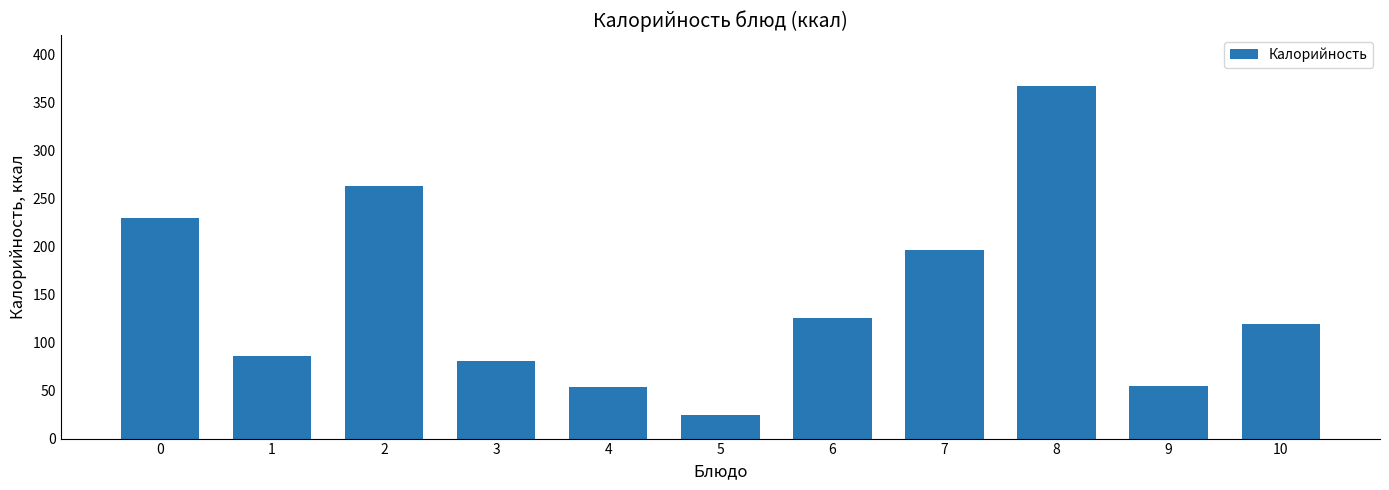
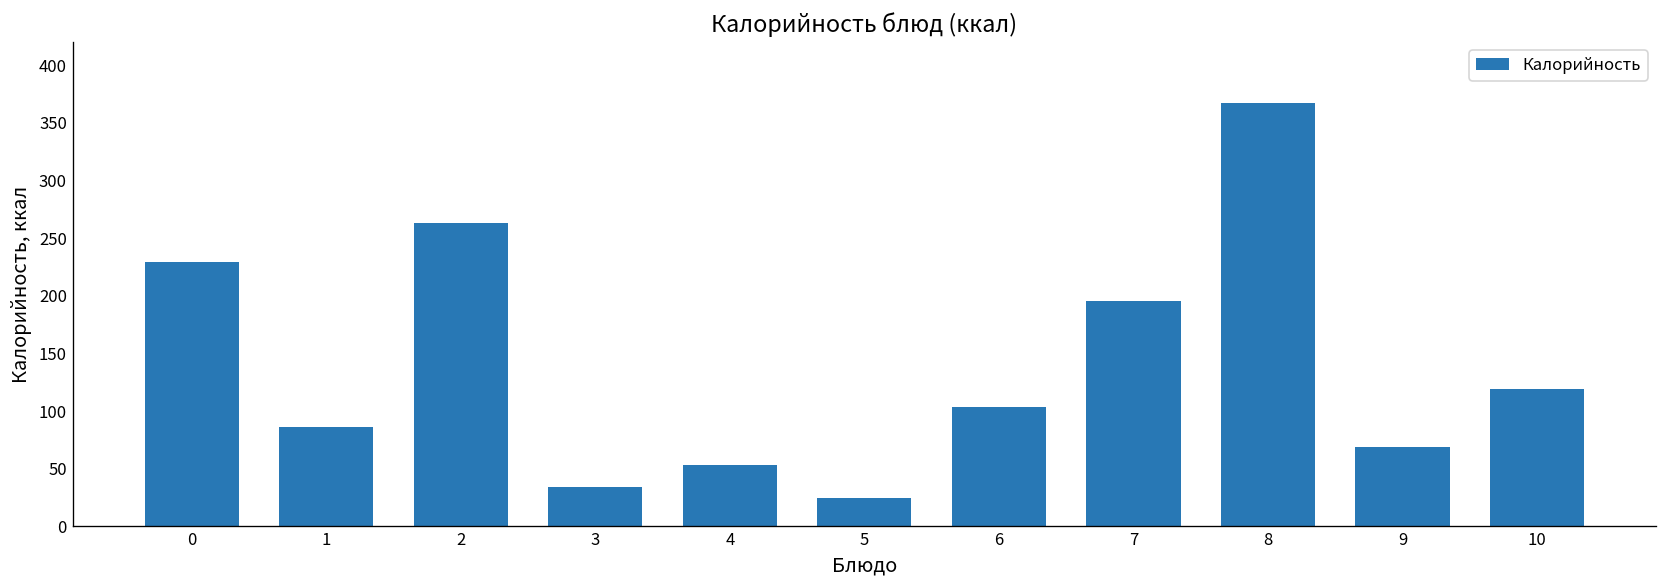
  {
    "0": 230,
    "1": 90,
    "2": 260,
-   "3": 80,
+   "3": 30,
    "4": 50,
    "5": 20,
-   "6": 130,
+   "6": 100,
    "7": 200,
    "8": 370,
-   "9": 50,
+   "9": 70,
    "10": 120
  }
